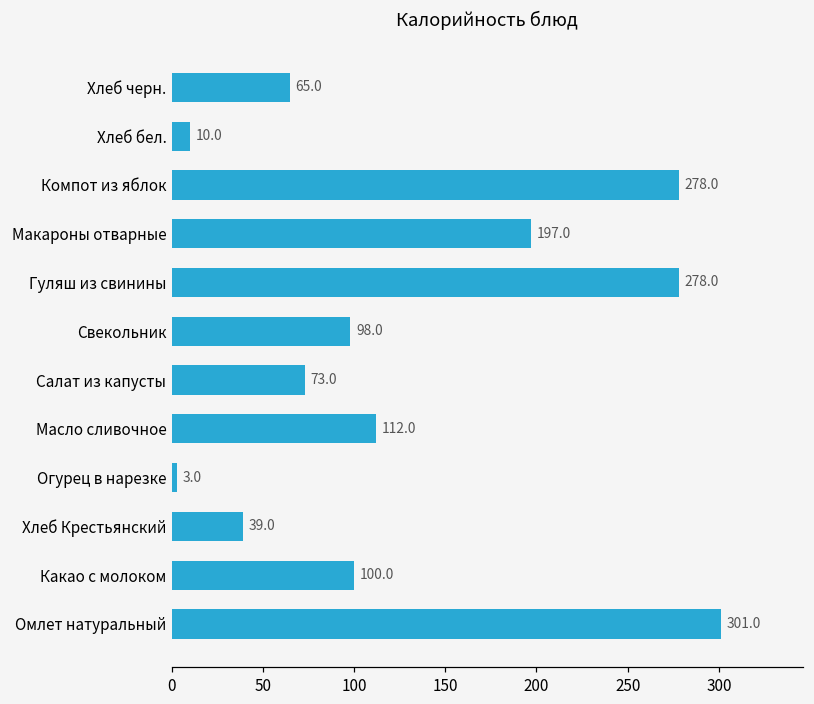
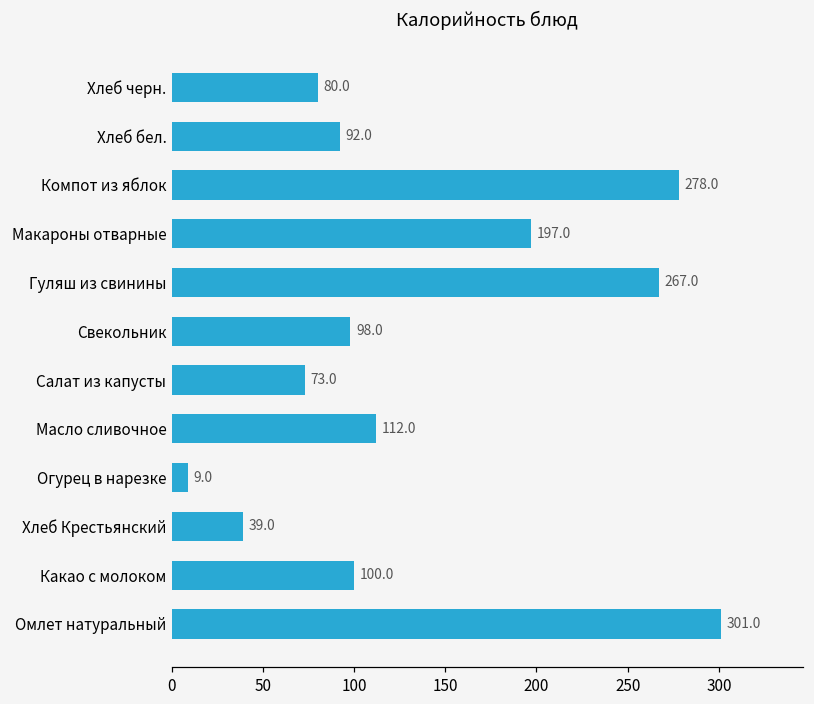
  {
-   "Хлеб черн.": 65.0,
-   "Хлеб бел.": 10.0,
+   "Хлеб черн.": 80.0,
+   "Хлеб бел.": 92.0,
    "Компот из яблок": 278.0,
    "Макароны отварные": 197.0,
-   "Гуляш из свинины": 278.0,
+   "Гуляш из свинины": 267.0,
    "Свекольник": 98.0,
    "Салат из капусты": 73.0,
    "Масло сливочное": 112.0,
-   "Огурец в нарезке": 3.0,
+   "Огурец в нарезке": 9.0,
    "Хлеб Крестьянский": 39.0,
    "Какао с молоком": 100.0,
    "Омлет натуральный": 301.0
  }
